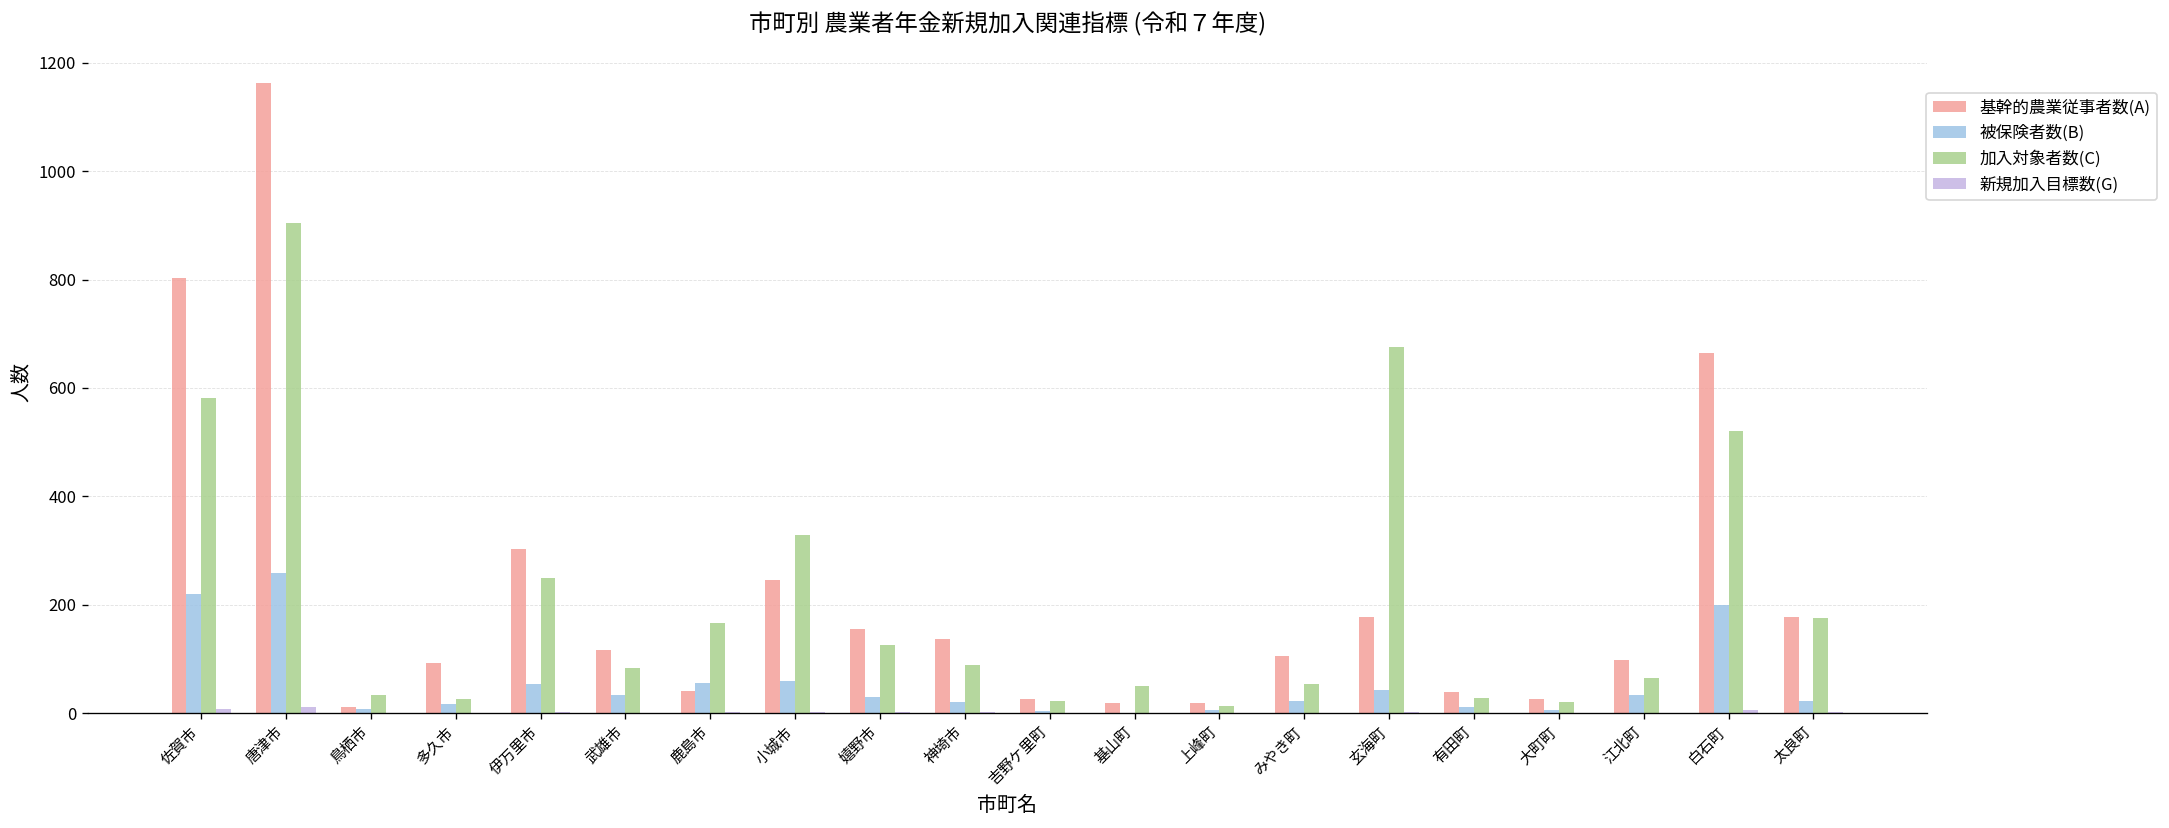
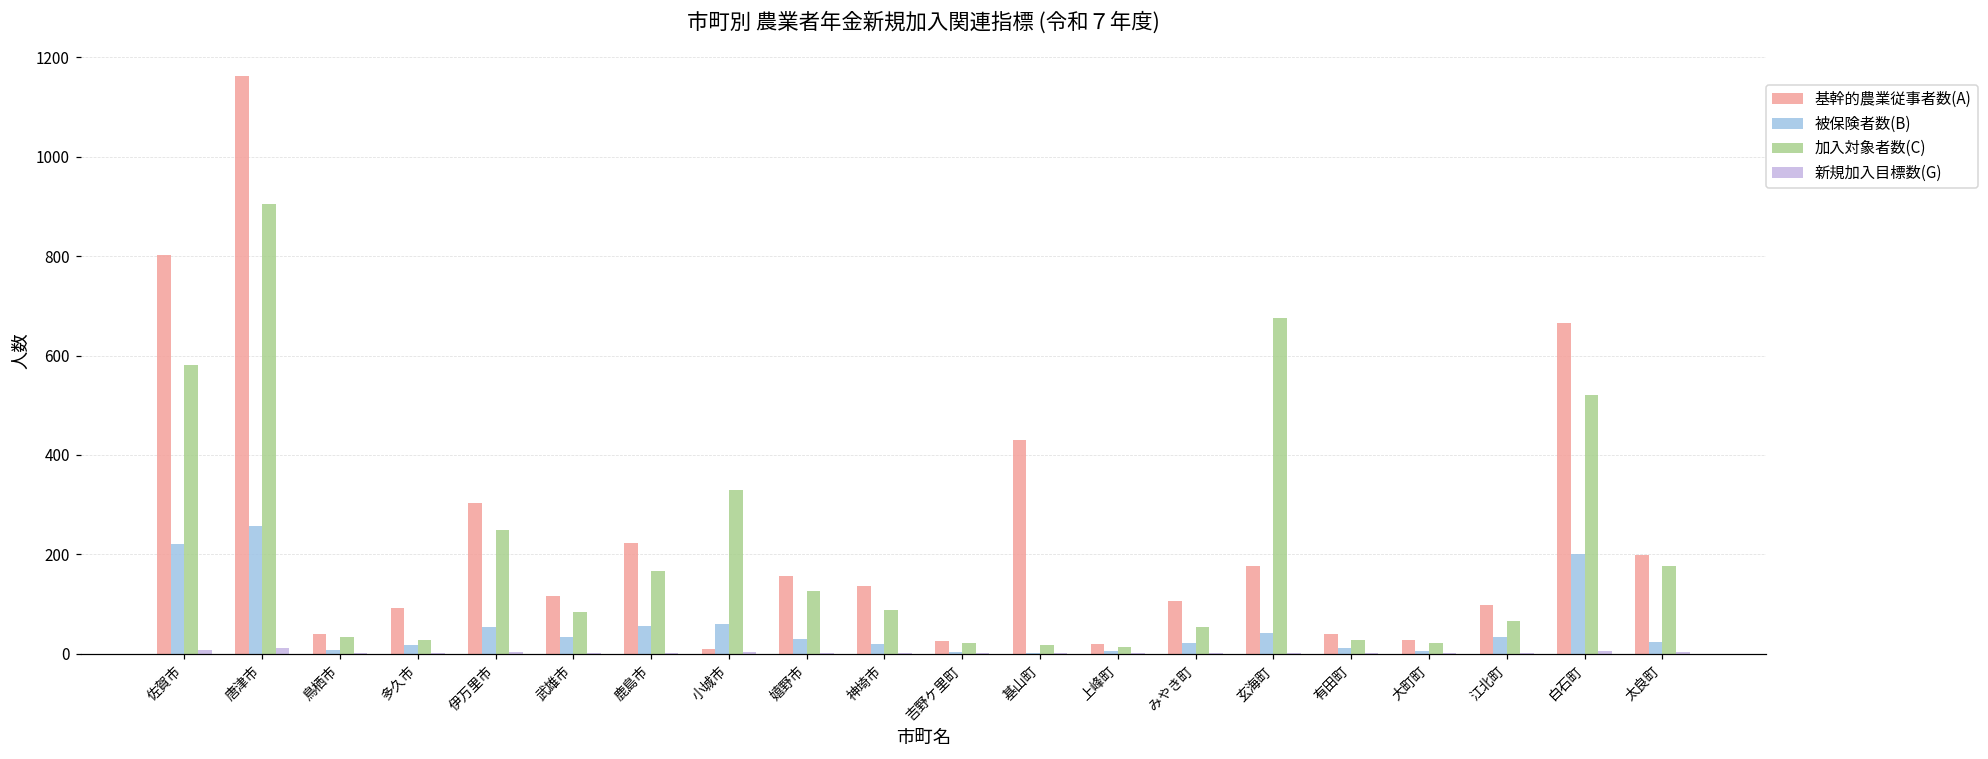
  {
    "基幹的農業従事者数(A)": {
      "佐賀市": 800,
      "唐津市": 1160,
-     "鳥栖市": 10,
+     "鳥栖市": 40,
      "多久市": 90,
      "伊万里市": 300,
      "武雄市": 120,
-     "鹿島市": 40,
-     "小城市": 250,
+     "鹿島市": 220,
+     "小城市": 10,
      "嬉野市": 160,
      "神埼市": 140,
      "吉野ケ里町": 30,
-     "基山町": 20,
+     "基山町": 430,
      "上峰町": 20,
      "みやき町": 110,
      "玄海町": 180,
      "有田町": 40,
      "大町町": 30,
      "江北町": 100,
      "白石町": 670,
-     "太良町": 180
+     "太良町": 200
    },
    "加入対象者数(C)": {
      "佐賀市": 580,
      "唐津市": 910,
      "鳥栖市": 30,
      "多久市": 30,
      "伊万里市": 250,
      "武雄市": 80,
      "鹿島市": 170,
      "小城市": 330,
      "嬉野市": 130,
      "神埼市": 90,
      "吉野ケ里町": 20,
-     "基山町": 50,
+     "基山町": 20,
      "上峰町": 10,
      "みやき町": 50,
      "玄海町": 680,
      "有田町": 30,
      "大町町": 20,
      "江北町": 70,
      "白石町": 520,
      "太良町": 180
    }
  }
